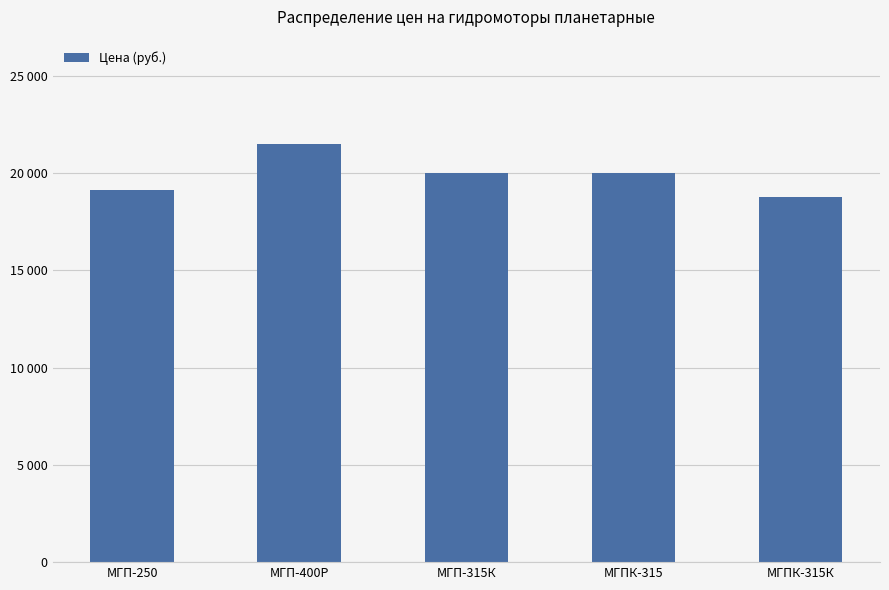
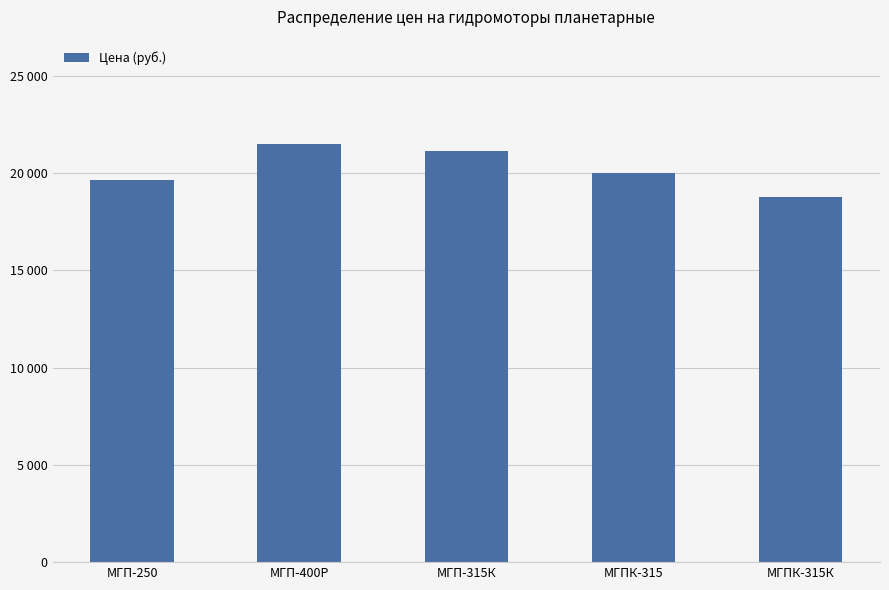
  {
-   "МГП-250": 19100,
+   "МГП-250": 19600,
    "МГП-400Р": 21500,
-   "МГП-315К": 20000,
+   "МГП-315К": 21100,
    "МГПК-315": 20000,
    "МГПК-315К": 18800
  }
